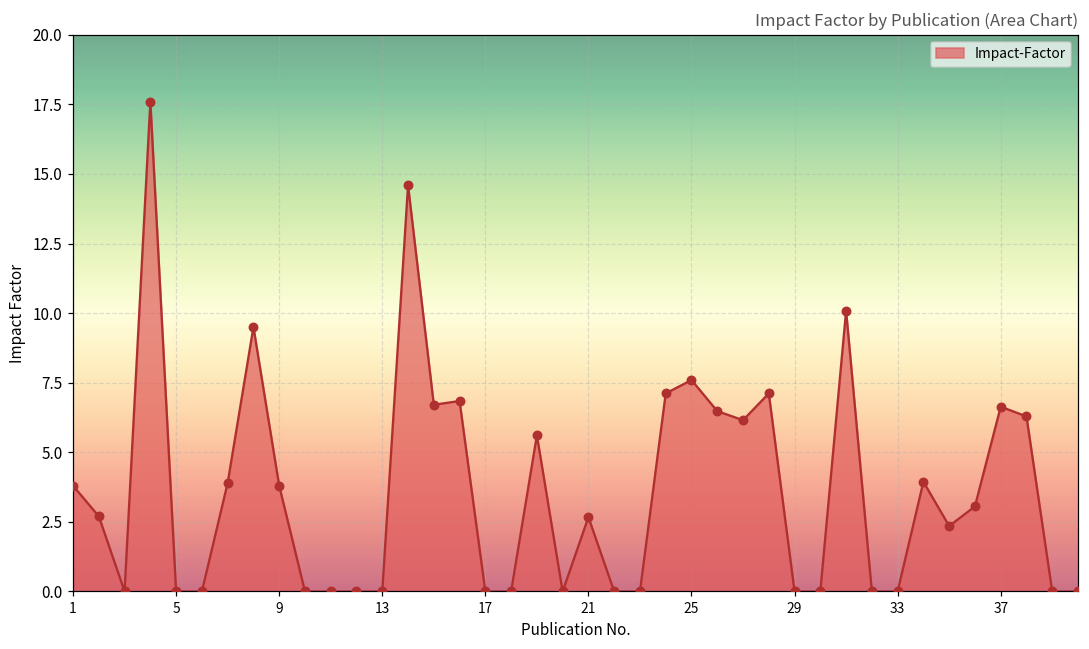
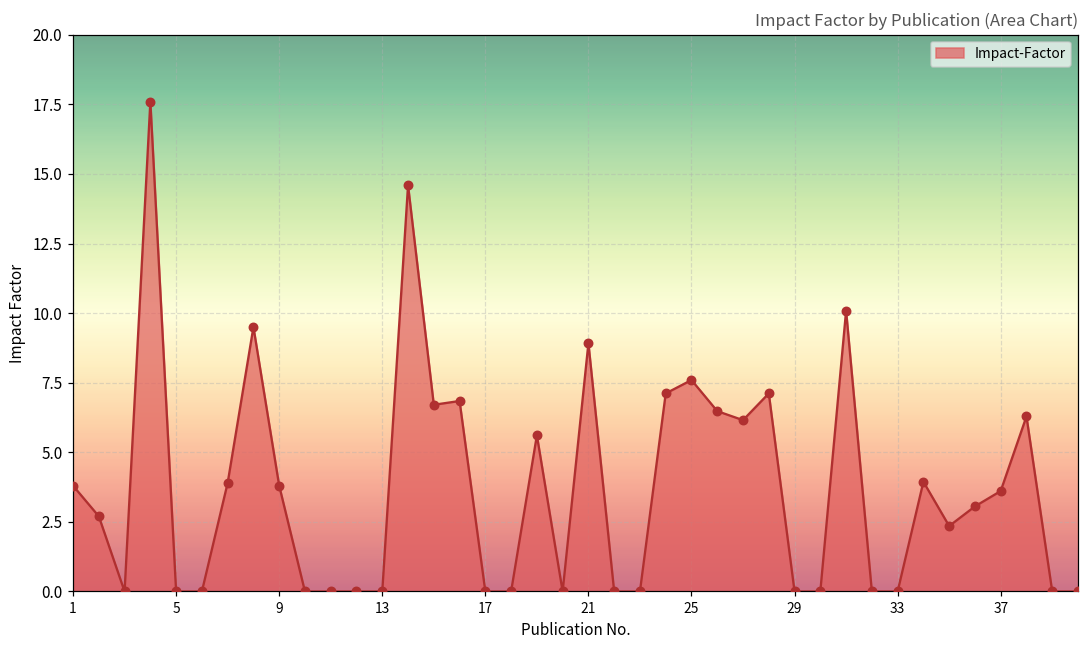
  {
    "1": 3.8,
    "5": 0.0,
    "9": 3.8,
    "13": 0.0,
    "17": 0.0,
-   "21": 2.7,
+   "21": 8.9,
    "25": 7.6,
    "29": 0.0,
    "33": 0.0,
-   "37": 6.6
+   "37": 3.6
  }
